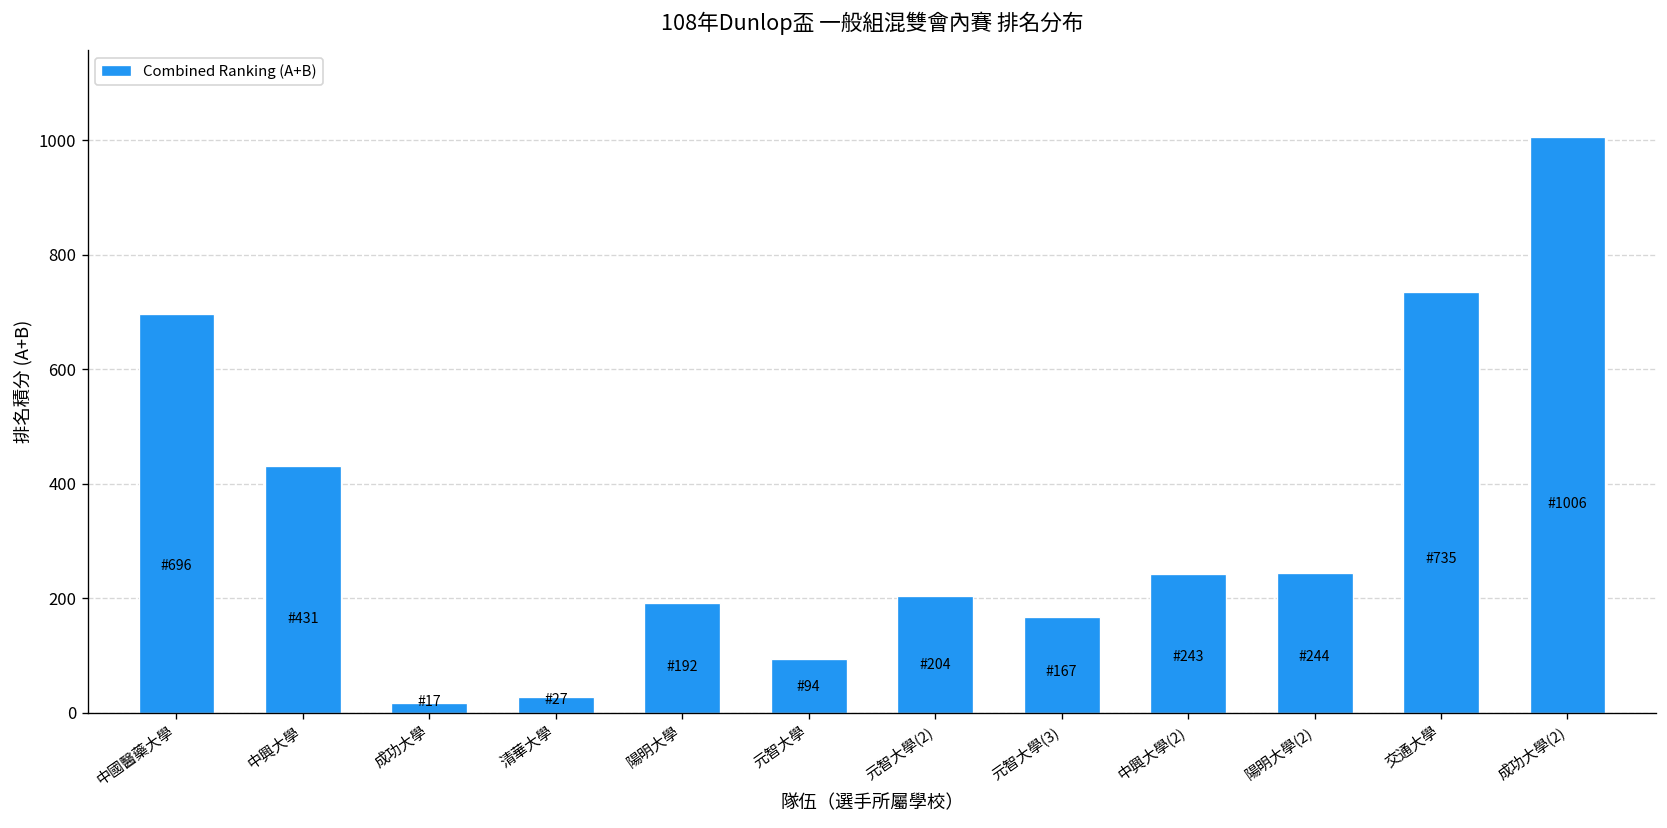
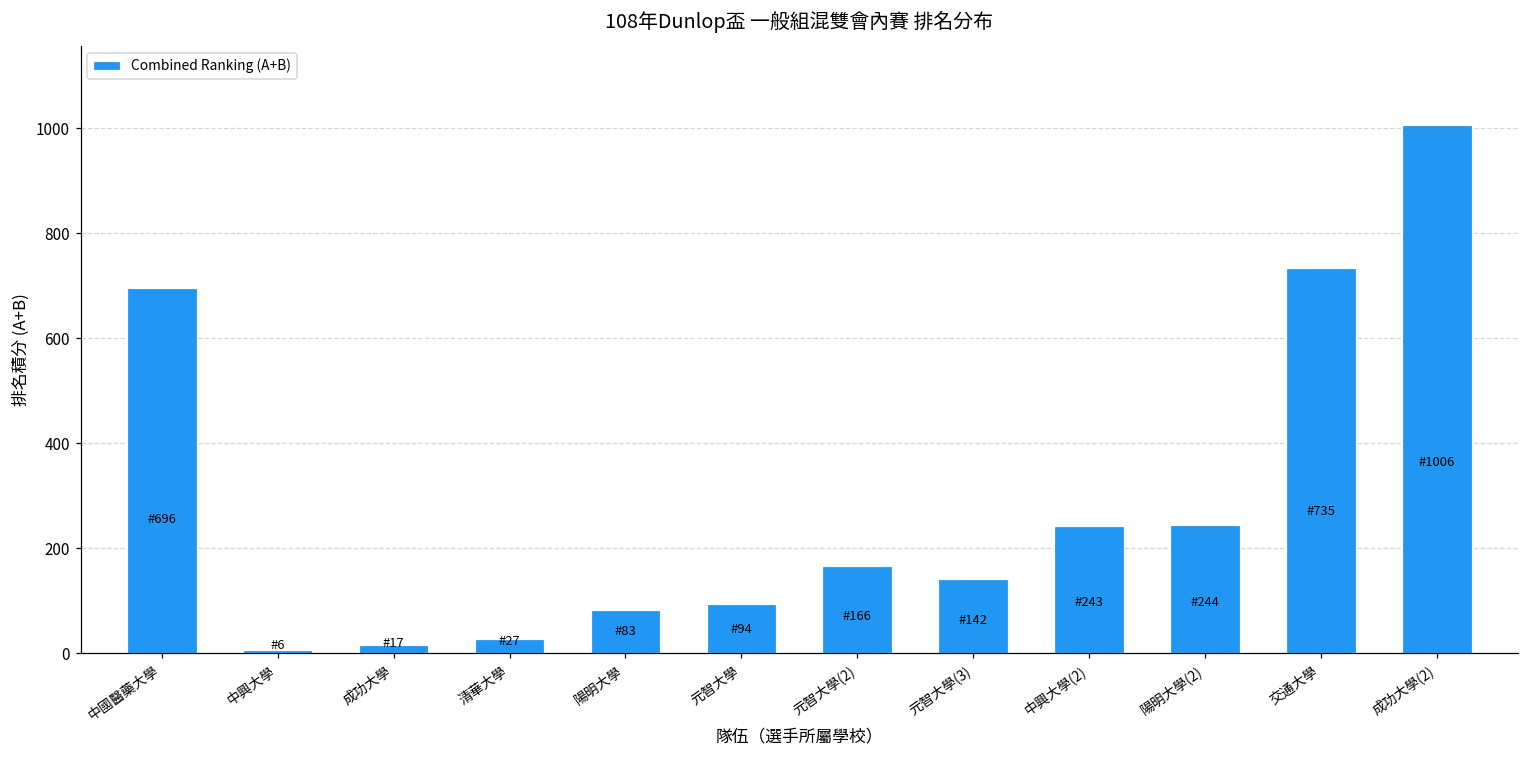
  {
    "中國醫藥大學": 696,
-   "中興大學": 431,
+   "中興大學": 6,
    "成功大學": 17,
    "清華大學": 27,
-   "陽明大學": 192,
+   "陽明大學": 83,
    "元智大學": 94,
-   "元智大學(2)": 204,
-   "元智大學(3)": 167,
+   "元智大學(2)": 166,
+   "元智大學(3)": 142,
    "中興大學(2)": 243,
    "陽明大學(2)": 244,
    "交通大學": 735,
    "成功大學(2)": 1006
  }
